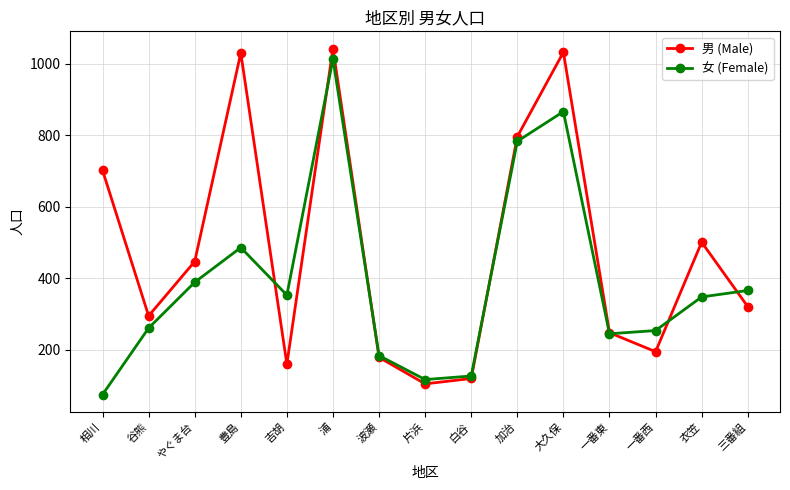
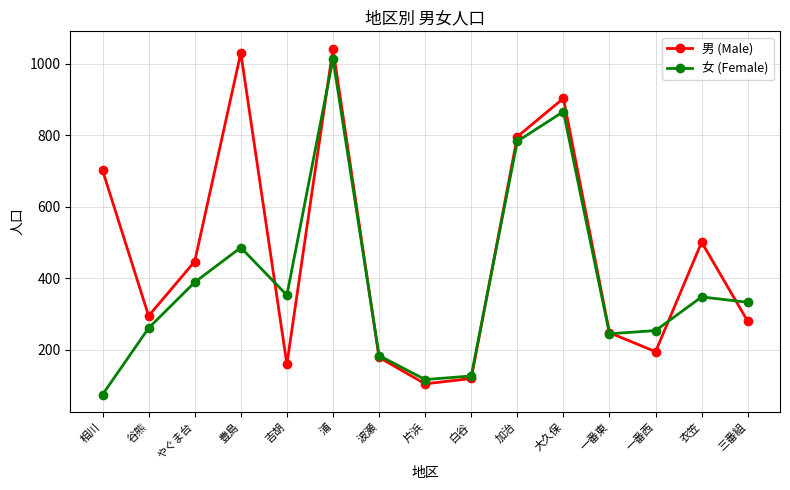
  {
    "男 (Male)": {
      "相川": 700,
      "谷熊": 300,
      "やぐま台": 450,
      "豊島": 1030,
      "吉胡": 160,
      "浦": 1040,
      "片浜": 110,
      "加治": 800,
-     "大久保": 1030,
+     "大久保": 900,
      "一番西": 200,
      "衣笠": 500,
-     "三番組": 320
+     "三番組": 280
    },
    "女 (Female)": {
      "相川": 80,
      "谷熊": 260,
      "やぐま台": 390,
      "豊島": 490,
      "吉胡": 350,
      "浦": 1010,
      "片浜": 120,
      "加治": 780,
      "大久保": 870,
      "一番西": 250,
      "衣笠": 350,
-     "三番組": 370
+     "三番組": 330
    }
  }
